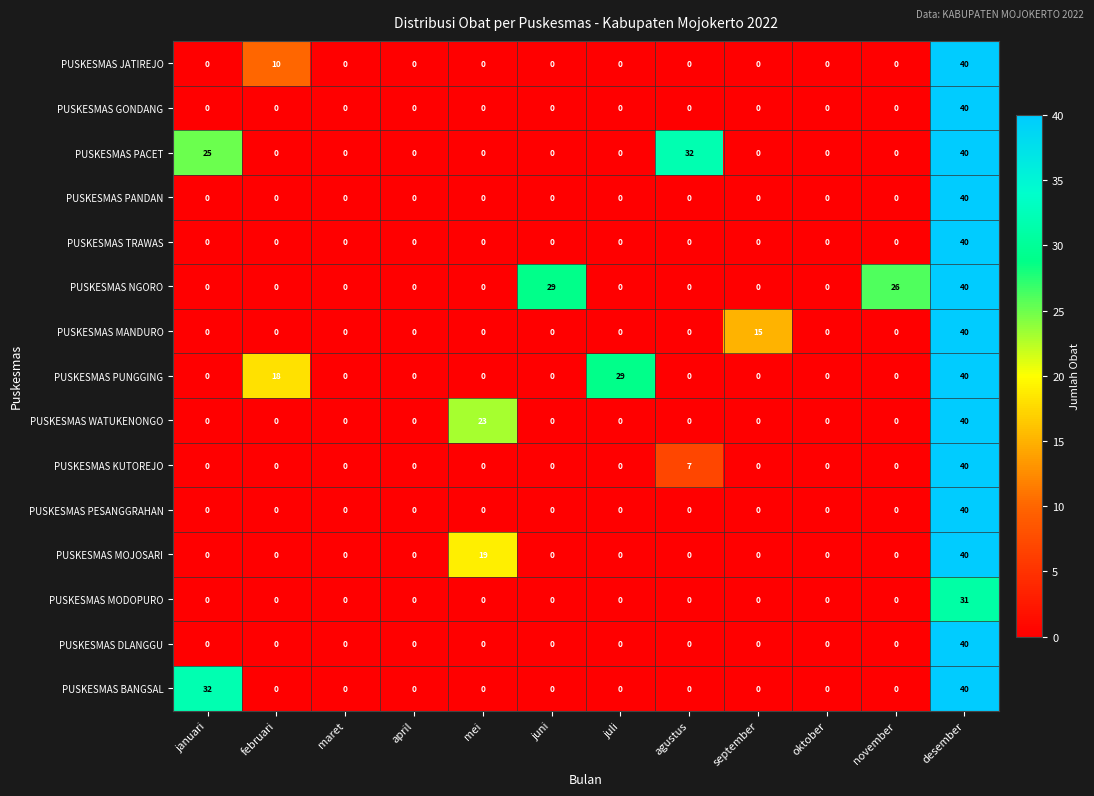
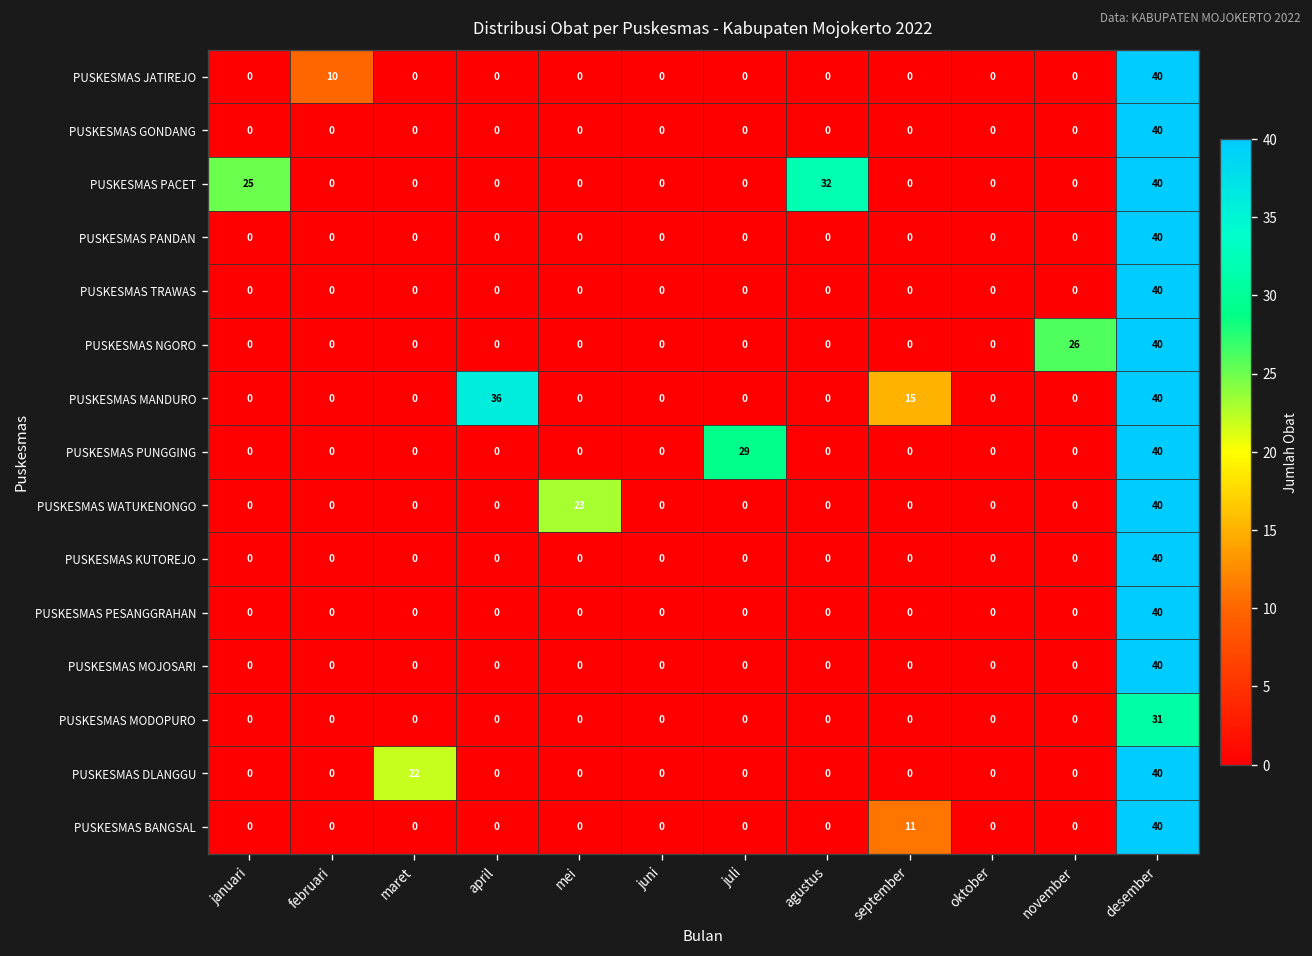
  {
    "PUSKESMAS JATIREJO": {
      "januari": 0,
      "februari": 10,
      "maret": 0,
      "april": 0,
      "mei": 0,
      "juni": 0,
      "juli": 0,
      "agustus": 0,
      "september": 0,
      "oktober": 0,
      "november": 0,
      "desember": 40
    },
    "PUSKESMAS GONDANG": {
      "januari": 0,
      "februari": 0,
      "maret": 0,
      "april": 0,
      "mei": 0,
      "juni": 0,
      "juli": 0,
      "agustus": 0,
      "september": 0,
      "oktober": 0,
      "november": 0,
      "desember": 40
    },
    "PUSKESMAS PACET": {
      "januari": 25,
      "februari": 0,
      "maret": 0,
      "april": 0,
      "mei": 0,
      "juni": 0,
      "juli": 0,
      "agustus": 32,
      "september": 0,
      "oktober": 0,
      "november": 0,
      "desember": 40
    },
    "PUSKESMAS PANDAN": {
      "januari": 0,
      "februari": 0,
      "maret": 0,
      "april": 0,
      "mei": 0,
      "juni": 0,
      "juli": 0,
      "agustus": 0,
      "september": 0,
      "oktober": 0,
      "november": 0,
      "desember": 40
    },
    "PUSKESMAS TRAWAS": {
      "januari": 0,
      "februari": 0,
      "maret": 0,
      "april": 0,
      "mei": 0,
      "juni": 0,
      "juli": 0,
      "agustus": 0,
      "september": 0,
      "oktober": 0,
      "november": 0,
      "desember": 40
    },
    "PUSKESMAS NGORO": {
      "januari": 0,
      "februari": 0,
      "maret": 0,
      "april": 0,
      "mei": 0,
-     "juni": 29,
+     "juni": 0,
      "juli": 0,
      "agustus": 0,
      "september": 0,
      "oktober": 0,
      "november": 26,
      "desember": 40
    },
    "PUSKESMAS MANDURO": {
      "januari": 0,
      "februari": 0,
      "maret": 0,
-     "april": 0,
+     "april": 36,
      "mei": 0,
      "juni": 0,
      "juli": 0,
      "agustus": 0,
      "september": 15,
      "oktober": 0,
      "november": 0,
      "desember": 40
    },
    "PUSKESMAS PUNGGING": {
      "januari": 0,
-     "februari": 18,
+     "februari": 0,
      "maret": 0,
      "april": 0,
      "mei": 0,
      "juni": 0,
      "juli": 29,
      "agustus": 0,
      "september": 0,
      "oktober": 0,
      "november": 0,
      "desember": 40
    },
    "PUSKESMAS WATUKENONGO": {
      "januari": 0,
      "februari": 0,
      "maret": 0,
      "april": 0,
      "mei": 23,
      "juni": 0,
      "juli": 0,
      "agustus": 0,
      "september": 0,
      "oktober": 0,
      "november": 0,
      "desember": 40
    },
    "PUSKESMAS KUTOREJO": {
      "januari": 0,
      "februari": 0,
      "maret": 0,
      "april": 0,
      "mei": 0,
      "juni": 0,
      "juli": 0,
-     "agustus": 7,
+     "agustus": 0,
      "september": 0,
      "oktober": 0,
      "november": 0,
      "desember": 40
    },
    "PUSKESMAS PESANGGRAHAN": {
      "januari": 0,
      "februari": 0,
      "maret": 0,
      "april": 0,
      "mei": 0,
      "juni": 0,
      "juli": 0,
      "agustus": 0,
      "september": 0,
      "oktober": 0,
      "november": 0,
      "desember": 40
    },
    "PUSKESMAS MOJOSARI": {
      "januari": 0,
      "februari": 0,
      "maret": 0,
      "april": 0,
-     "mei": 19,
+     "mei": 0,
      "juni": 0,
      "juli": 0,
      "agustus": 0,
      "september": 0,
      "oktober": 0,
      "november": 0,
      "desember": 40
    },
    "PUSKESMAS MODOPURO": {
      "januari": 0,
      "februari": 0,
      "maret": 0,
      "april": 0,
      "mei": 0,
      "juni": 0,
      "juli": 0,
      "agustus": 0,
      "september": 0,
      "oktober": 0,
      "november": 0,
      "desember": 31
    },
    "PUSKESMAS DLANGGU": {
      "januari": 0,
      "februari": 0,
-     "maret": 0,
+     "maret": 22,
      "april": 0,
      "mei": 0,
      "juni": 0,
      "juli": 0,
      "agustus": 0,
      "september": 0,
      "oktober": 0,
      "november": 0,
      "desember": 40
    },
    "PUSKESMAS BANGSAL": {
-     "januari": 32,
+     "januari": 0,
      "februari": 0,
      "maret": 0,
      "april": 0,
      "mei": 0,
      "juni": 0,
      "juli": 0,
      "agustus": 0,
-     "september": 0,
+     "september": 11,
      "oktober": 0,
      "november": 0,
      "desember": 40
    }
  }
